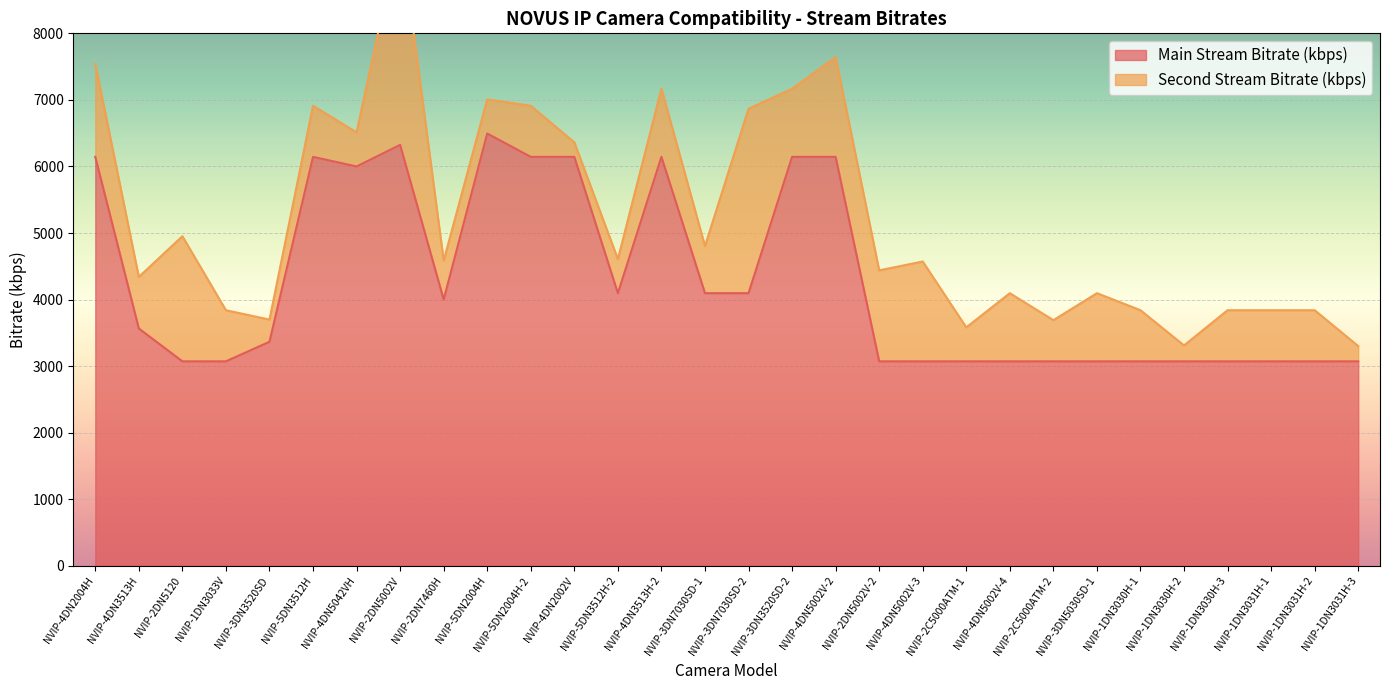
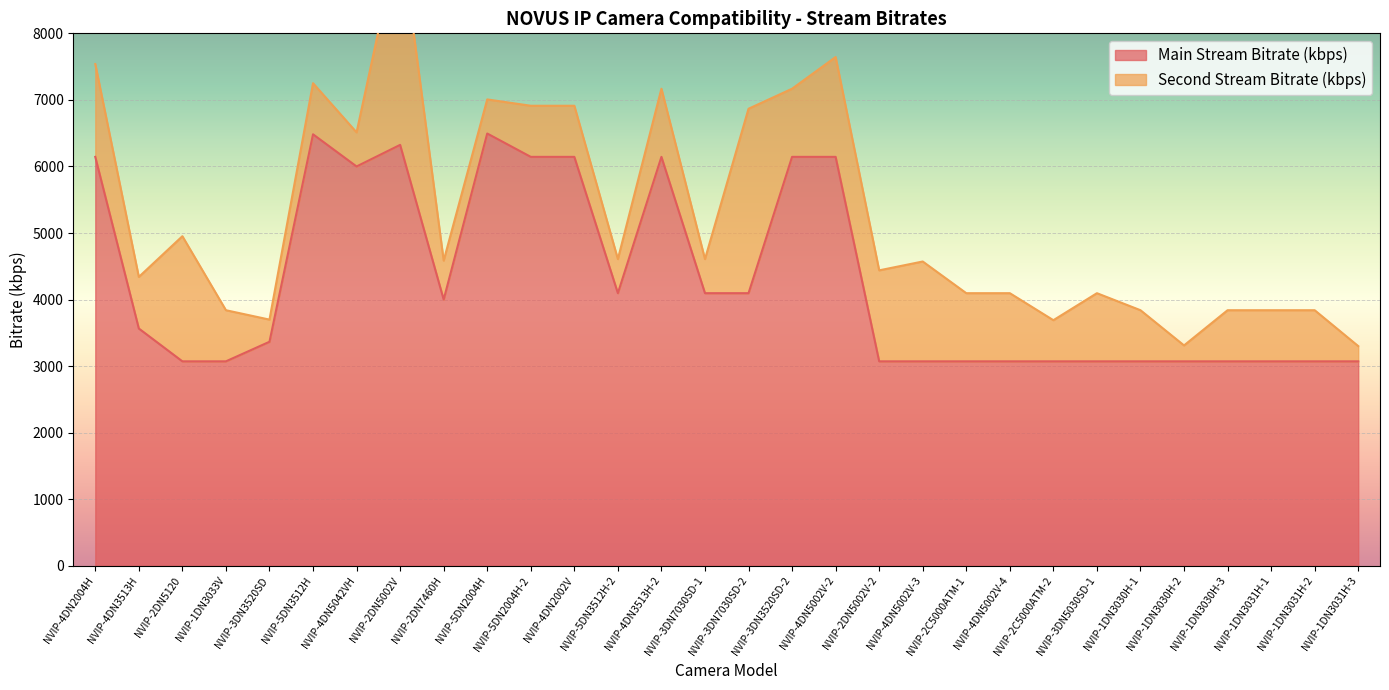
  {
    "Main Stream Bitrate (kbps)": {
      "NVIP-4DN2004H": 6100,
      "NVIP-4DN3513H": 3600,
      "NVIP-2DN5120": 3100,
      "NVIP-1DN3033V": 3100,
      "NVIP-3DN3520SD": 3400,
-     "NVIP-5DN3512H": 6100,
+     "NVIP-5DN3512H": 6500,
      "NVIP-4DN5042VH": 6000,
      "NVIP-2DN5002V": 6300,
      "NVIP-2DN7460H": 4000,
      "NVIP-5DN2004H": 6500,
      "NVIP-5DN2004H-2": 6100,
      "NVIP-4DN2002V": 6100,
      "NVIP-5DN3512H-2": 4100,
      "NVIP-4DN3513H-2": 6100,
      "NVIP-3DN7030SD-1": 4100,
      "NVIP-3DN7030SD-2": 4100,
      "NVIP-3DN3520SD-2": 6100,
      "NVIP-4DN5002V-2": 6100,
      "NVIP-2DN5002V-2": 3100,
      "NVIP-4DN5002V-3": 3100,
      "NVIP-2C5000ATM-1": 3100,
      "NVIP-4DN5002V-4": 3100,
      "NVIP-2C5000ATM-2": 3100,
      "NVIP-3DN5030SD-1": 3100,
      "NVIP-1DN3030H-1": 3100,
      "NVIP-1DN3030H-2": 3100,
      "NVIP-1DN3030H-3": 3100,
      "NVIP-1DN3031H-1": 3100,
      "NVIP-1DN3031H-2": 3100,
      "NVIP-1DN3031H-3": 3100
    },
    "Second Stream Bitrate (kbps)": {
      "NVIP-4DN2004H": 1400,
      "NVIP-4DN3513H": 800,
      "NVIP-2DN5120": 1900,
      "NVIP-1DN3033V": 800,
      "NVIP-3DN3520SD": 300,
      "NVIP-5DN3512H": 800,
      "NVIP-4DN5042VH": 500,
      "NVIP-2DN7460H": 600,
      "NVIP-5DN2004H": 500,
      "NVIP-5DN2004H-2": 800,
-     "NVIP-4DN2002V": 200,
+     "NVIP-4DN2002V": 800,
      "NVIP-5DN3512H-2": 500,
      "NVIP-4DN3513H-2": 1000,
-     "NVIP-3DN7030SD-1": 700,
+     "NVIP-3DN7030SD-1": 500,
      "NVIP-3DN7030SD-2": 2800,
      "NVIP-3DN3520SD-2": 1000,
      "NVIP-4DN5002V-2": 1500,
      "NVIP-2DN5002V-2": 1400,
      "NVIP-4DN5002V-3": 1500,
-     "NVIP-2C5000ATM-1": 500,
+     "NVIP-2C5000ATM-1": 1000,
      "NVIP-4DN5002V-4": 1000,
      "NVIP-2C5000ATM-2": 600,
      "NVIP-3DN5030SD-1": 1000,
      "NVIP-1DN3030H-1": 800,
      "NVIP-1DN3030H-2": 200,
      "NVIP-1DN3030H-3": 800,
      "NVIP-1DN3031H-1": 800,
      "NVIP-1DN3031H-2": 800,
      "NVIP-1DN3031H-3": 200
    }
  }
